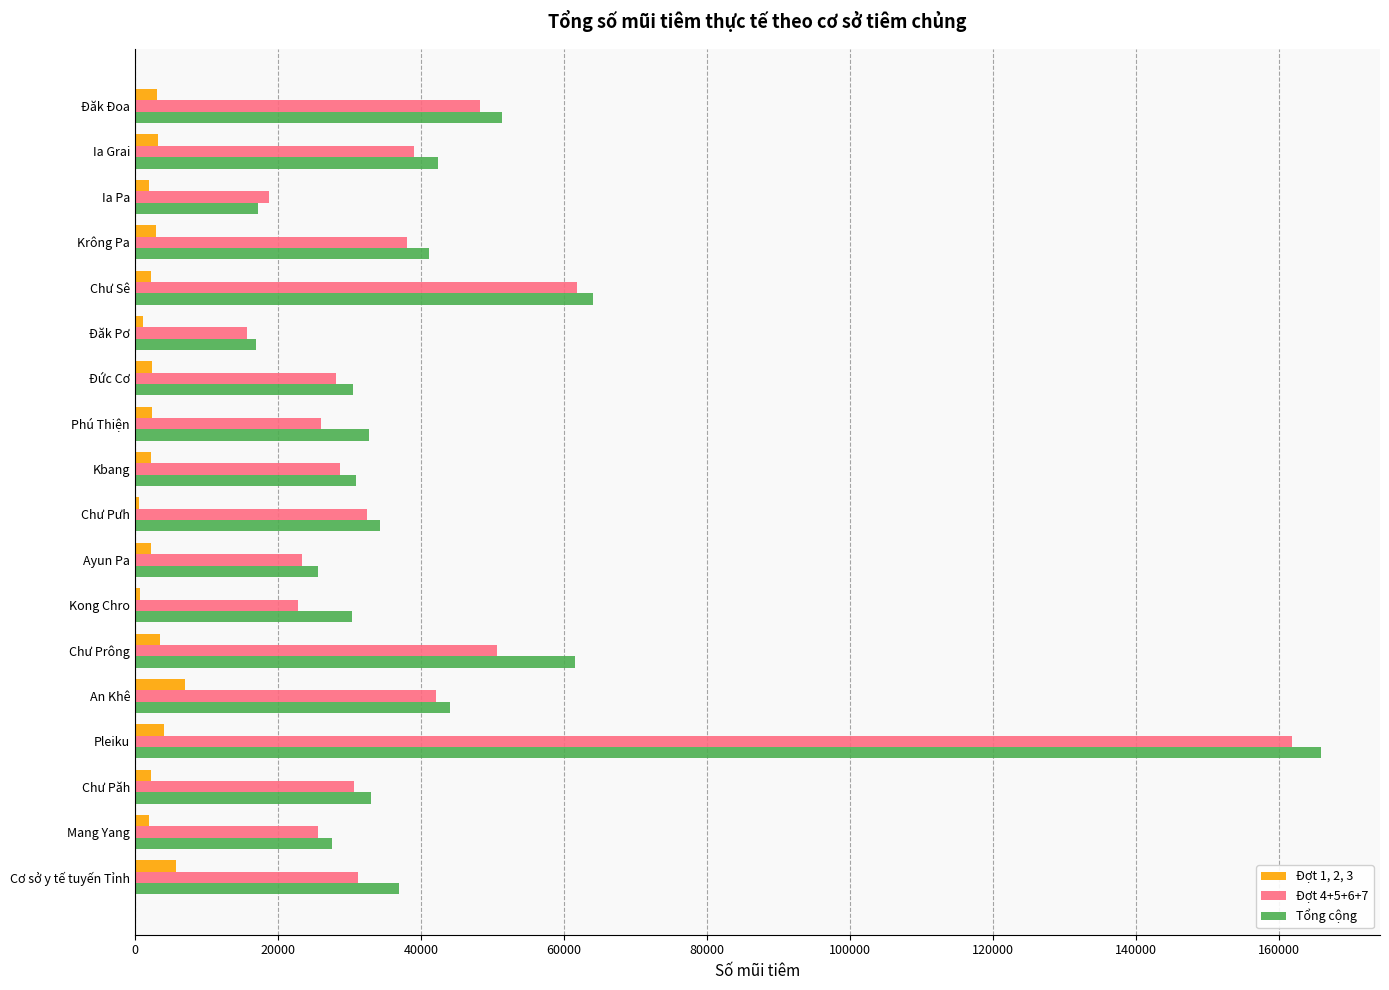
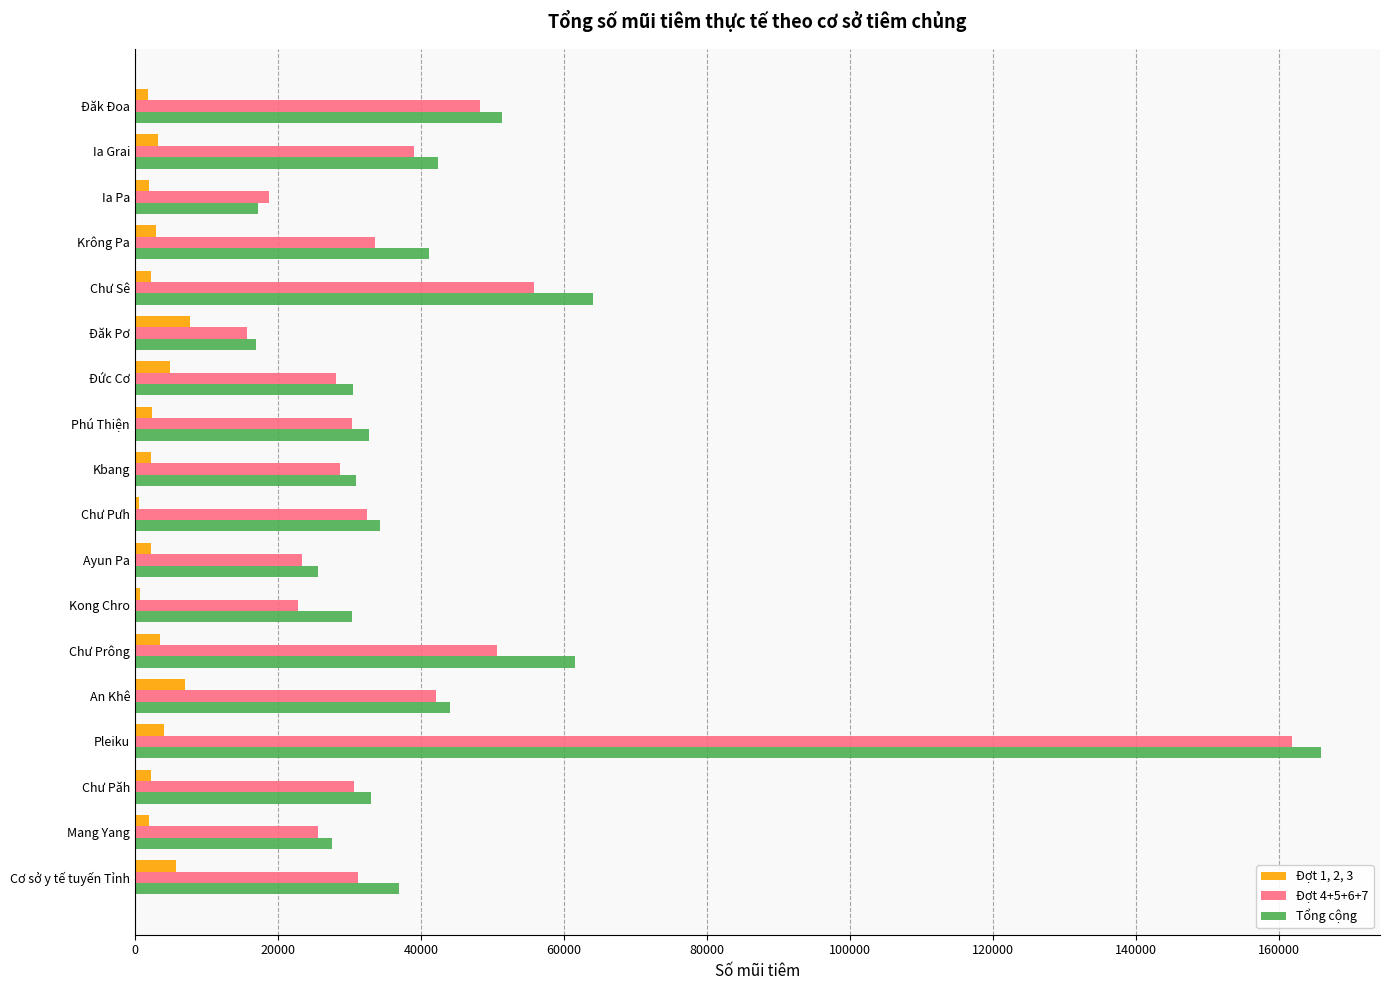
  {
    "Đợt 1, 2, 3": {
-     "Đăk Đoa": 3000,
+     "Đăk Đoa": 2000,
      "Ia Grai": 3000,
      "Ia Pa": 2000,
      "Krông Pa": 3000,
      "Chư Sê": 2000,
-     "Đăk Pơ": 1000,
-     "Đức Cơ": 2000,
+     "Đăk Pơ": 8000,
+     "Đức Cơ": 5000,
      "Phú Thiện": 2000,
      "Kbang": 2000,
      "Chư Pưh": 1000,
      "Ayun Pa": 2000,
      "Kong Chro": 1000,
      "Chư Prông": 4000,
      "An Khê": 7000,
      "Pleiku": 4000,
      "Chư Păh": 2000,
      "Mang Yang": 2000,
      "Cơ sở y tế tuyến Tỉnh": 6000
    },
    "Đợt 4+5+6+7": {
      "Đăk Đoa": 48000,
      "Ia Grai": 39000,
      "Ia Pa": 19000,
-     "Krông Pa": 38000,
-     "Chư Sê": 62000,
+     "Krông Pa": 34000,
+     "Chư Sê": 56000,
      "Đăk Pơ": 16000,
      "Đức Cơ": 28000,
-     "Phú Thiện": 26000,
+     "Phú Thiện": 30000,
      "Kbang": 29000,
      "Chư Pưh": 33000,
      "Ayun Pa": 23000,
      "Kong Chro": 23000,
      "Chư Prông": 51000,
      "An Khê": 42000,
      "Pleiku": 162000,
      "Chư Păh": 31000,
      "Mang Yang": 26000,
      "Cơ sở y tế tuyến Tỉnh": 31000
    },
    "Tổng cộng": {
      "Đăk Đoa": 51000,
      "Ia Grai": 42000,
      "Ia Pa": 17000,
      "Krông Pa": 41000,
      "Chư Sê": 64000,
      "Đăk Pơ": 17000,
      "Đức Cơ": 30000,
      "Phú Thiện": 33000,
      "Kbang": 31000,
      "Chư Pưh": 34000,
      "Ayun Pa": 26000,
      "Kong Chro": 30000,
      "Chư Prông": 62000,
      "An Khê": 44000,
      "Pleiku": 166000,
      "Chư Păh": 33000,
      "Mang Yang": 28000,
      "Cơ sở y tế tuyến Tỉnh": 37000
    }
  }
